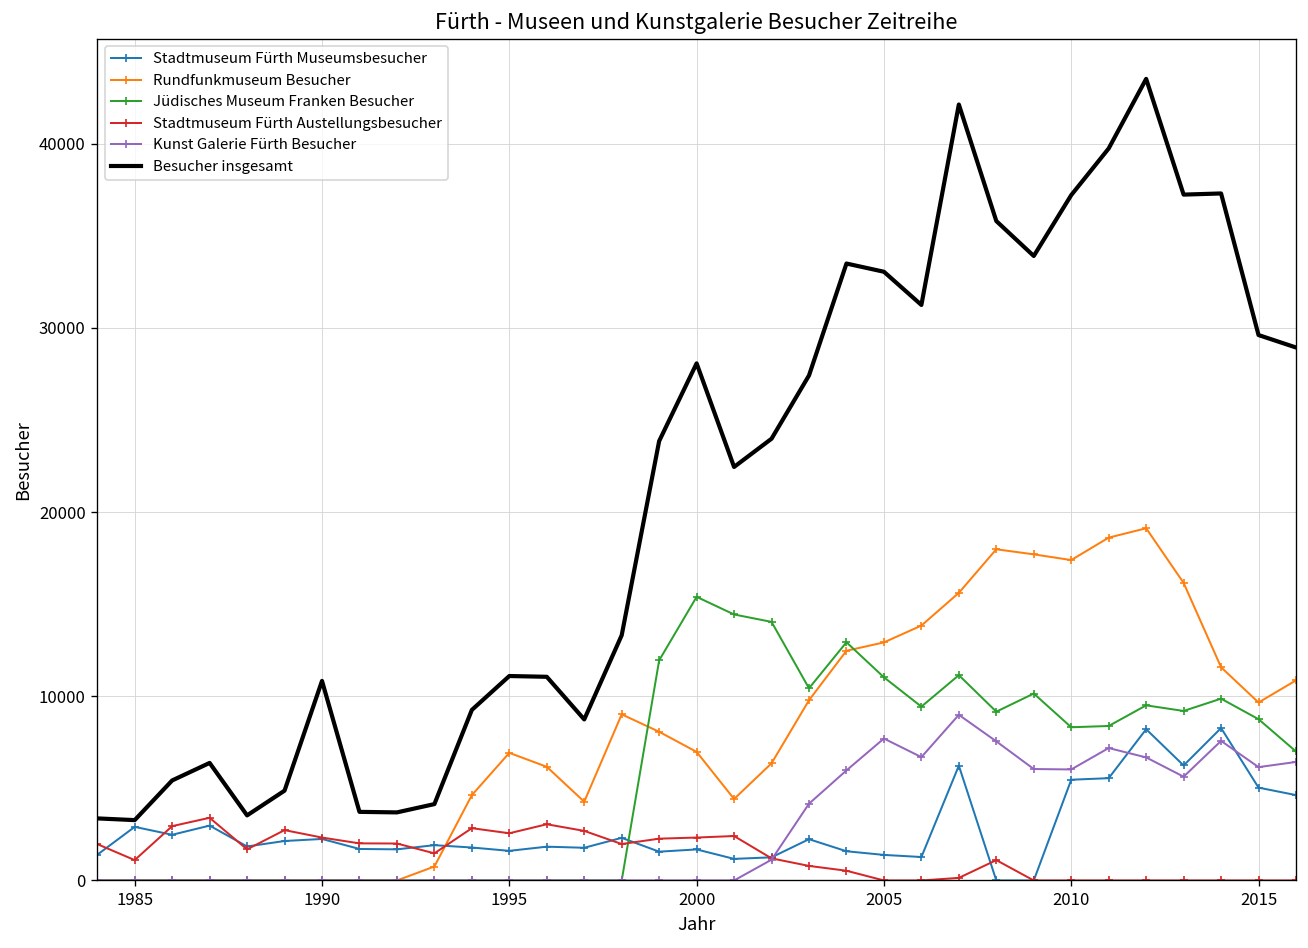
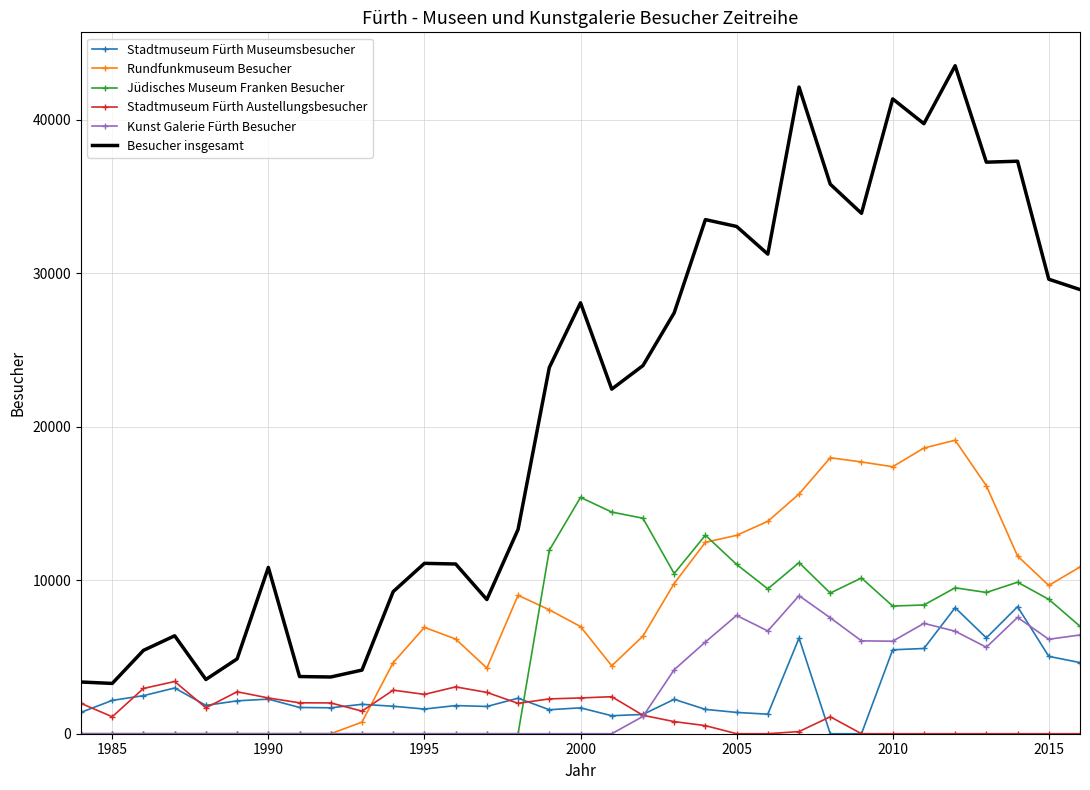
  {
    "Stadtmuseum Fürth Museumsbesucher": {
-     "1985": 2900,
+     "1985": 2200,
      "1995": 1600,
      "2000": 1700,
      "2005": 1400,
      "2010": 5500,
      "2015": 5000
    },
    "Rundfunkmuseum Besucher": {
      "1995": 6900,
      "2000": 7000,
      "2005": 12900,
      "2010": 17400,
      "2015": 9700
    },
    "Jüdisches Museum Franken Besucher": {
      "2000": 15400,
      "2005": 11000,
      "2010": 8300,
      "2015": 8800
    },
    "Stadtmuseum Fürth Austellungsbesucher": {
      "1985": 1100,
      "1995": 2600,
      "2000": 2300,
      "2005": 0,
      "2010": 0,
      "2015": 0
    },
    "Kunst Galerie Fürth Besucher": {
      "2000": 0,
      "2005": 7700,
      "2010": 6000,
      "2015": 6200
    },
    "Besucher insgesamt": {
      "1985": 3300,
      "1990": 10800,
      "1995": 11100,
      "2000": 28100,
      "2005": 33000,
-     "2010": 37200,
+     "2010": 41400,
      "2015": 29600
    }
  }
